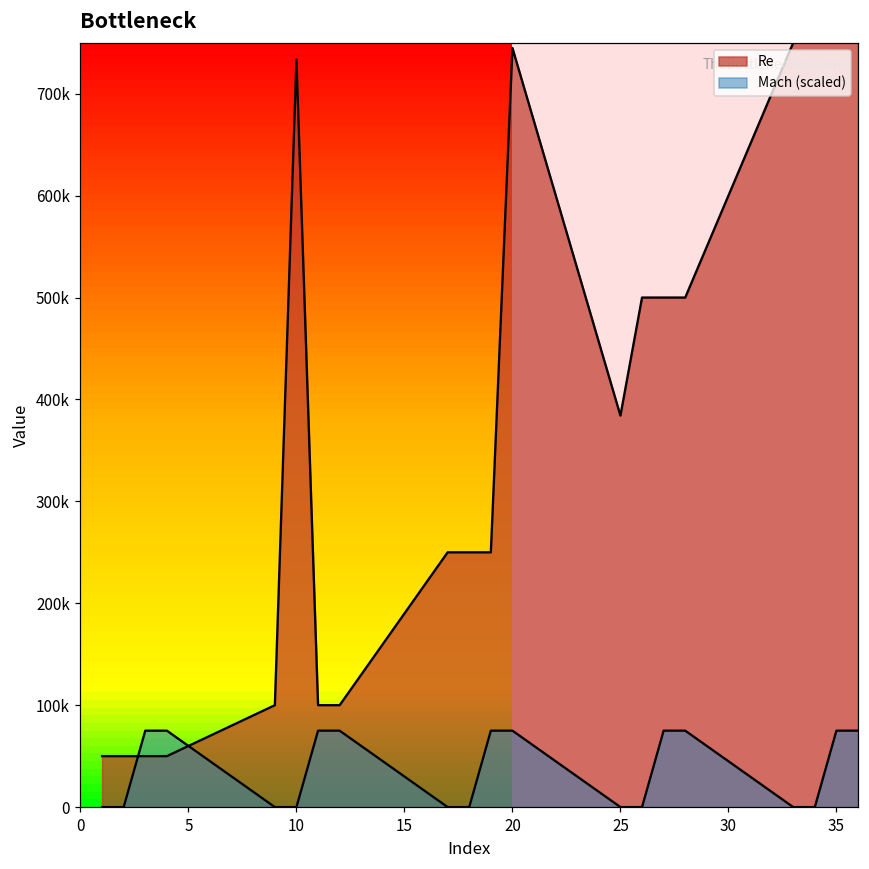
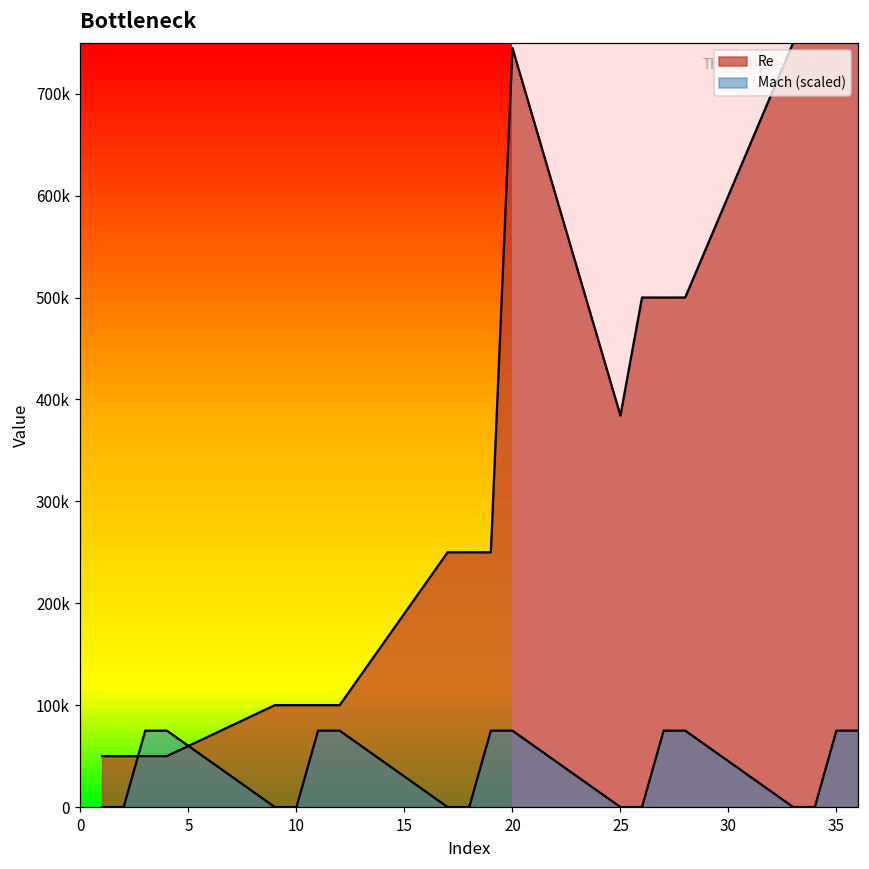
  {
    "Re": {
-     "10": 730000,
+     "10": 100000,
      "20": 740000,
      "25": 380000,
      "35": 750000
    },
    "Mach (scaled)": {
      "10": 0,
      "20": 80000,
      "25": 0,
      "35": 80000
    }
  }
